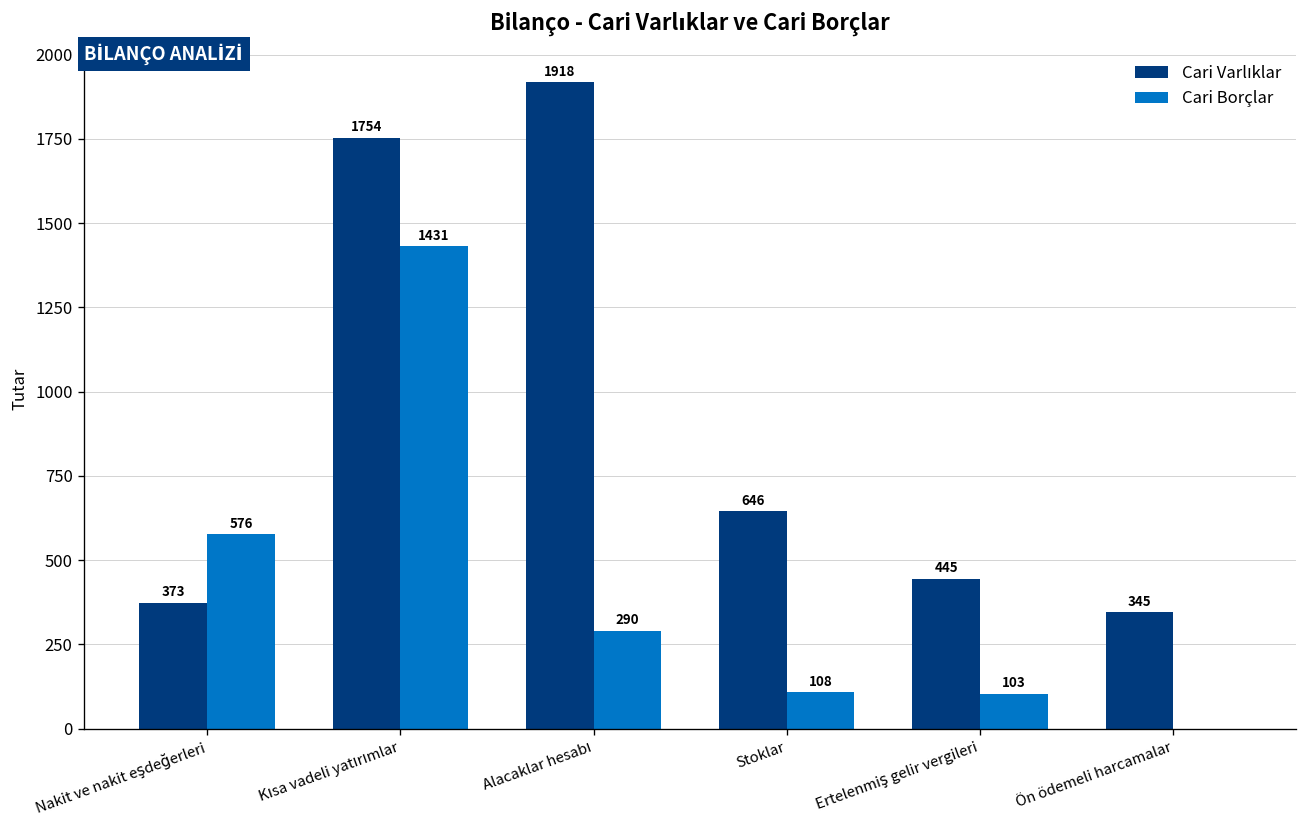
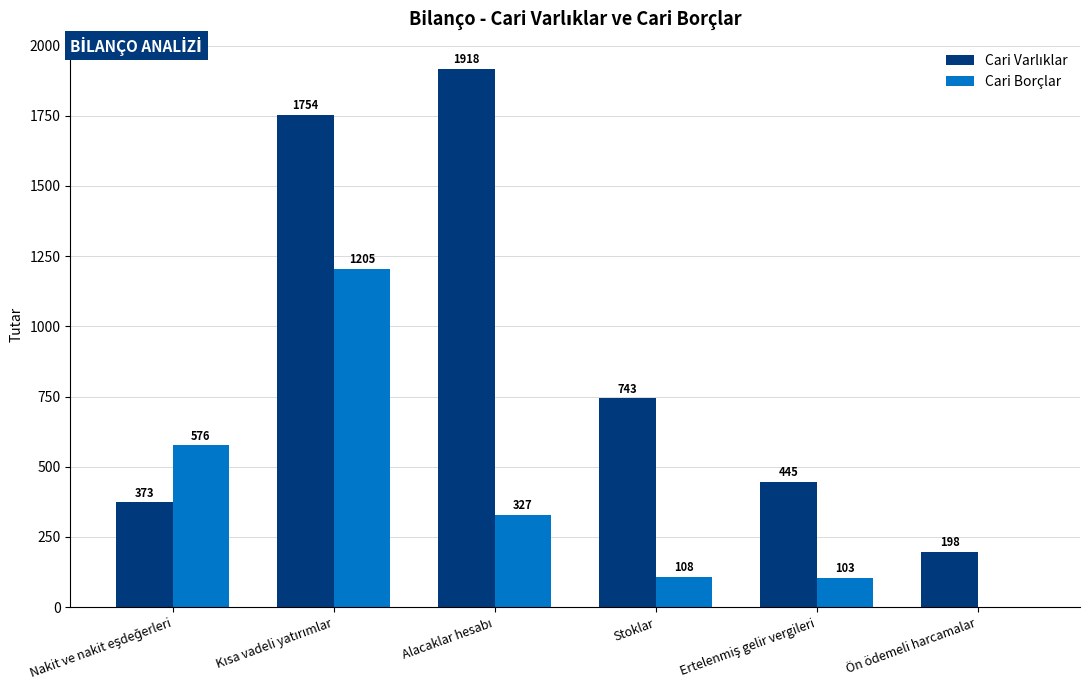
  {
    "Cari Varlıklar": {
      "Nakit ve nakit eşdeğerleri": 373,
      "Kısa vadeli yatırımlar": 1754,
      "Alacaklar hesabı": 1918,
-     "Stoklar": 646,
+     "Stoklar": 743,
      "Ertelenmiş gelir vergileri": 445,
-     "Ön ödemeli harcamalar": 345
+     "Ön ödemeli harcamalar": 198
    },
    "Cari Borçlar": {
      "Nakit ve nakit eşdeğerleri": 576,
-     "Kısa vadeli yatırımlar": 1431,
-     "Alacaklar hesabı": 290,
+     "Kısa vadeli yatırımlar": 1205,
+     "Alacaklar hesabı": 327,
      "Stoklar": 108,
      "Ertelenmiş gelir vergileri": 103
    }
  }
